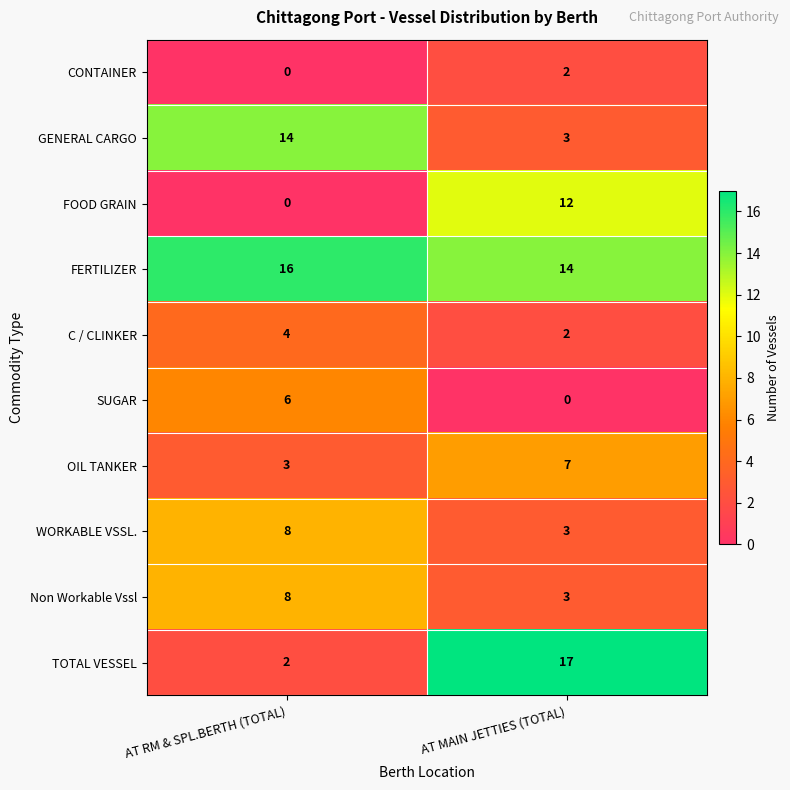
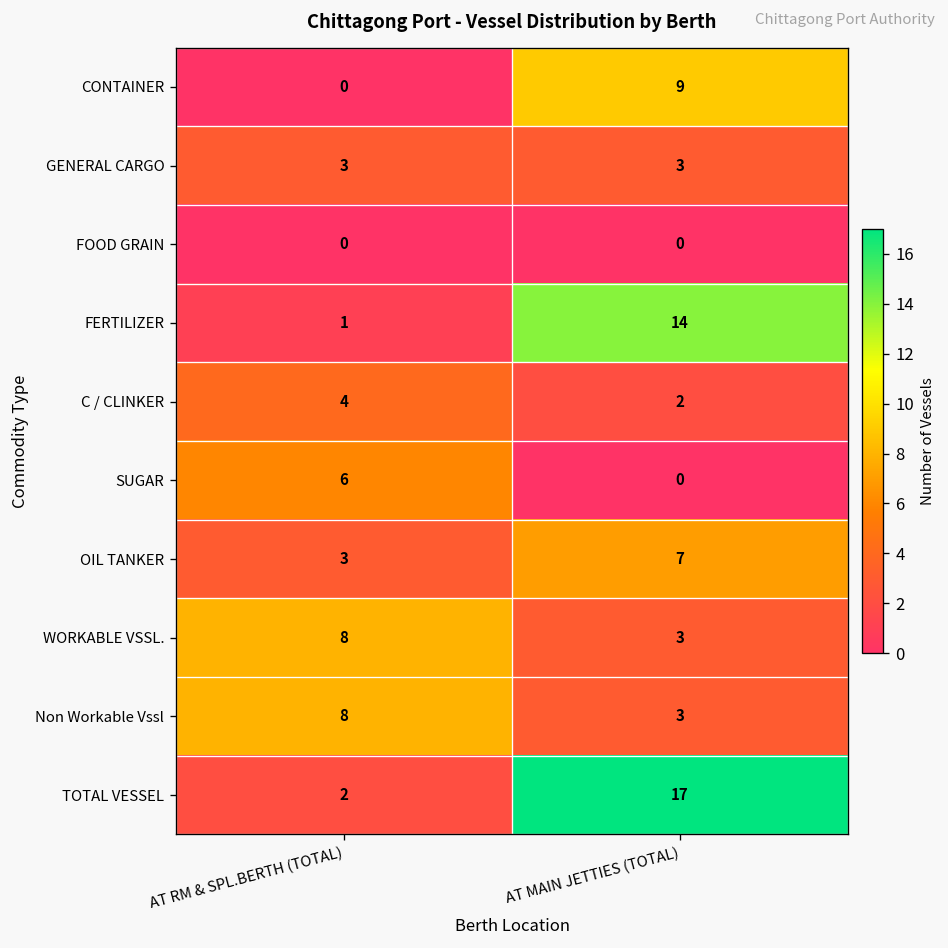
  {
    "CONTAINER": {
      "AT RM & SPL.BERTH (TOTAL)": 0,
-     "AT MAIN JETTIES (TOTAL)": 2
+     "AT MAIN JETTIES (TOTAL)": 9
    },
    "GENERAL CARGO": {
-     "AT RM & SPL.BERTH (TOTAL)": 14,
+     "AT RM & SPL.BERTH (TOTAL)": 3,
      "AT MAIN JETTIES (TOTAL)": 3
    },
    "FOOD GRAIN": {
      "AT RM & SPL.BERTH (TOTAL)": 0,
-     "AT MAIN JETTIES (TOTAL)": 12
+     "AT MAIN JETTIES (TOTAL)": 0
    },
    "FERTILIZER": {
-     "AT RM & SPL.BERTH (TOTAL)": 16,
+     "AT RM & SPL.BERTH (TOTAL)": 1,
      "AT MAIN JETTIES (TOTAL)": 14
    },
    "C / CLINKER": {
      "AT RM & SPL.BERTH (TOTAL)": 4,
      "AT MAIN JETTIES (TOTAL)": 2
    },
    "SUGAR": {
      "AT RM & SPL.BERTH (TOTAL)": 6,
      "AT MAIN JETTIES (TOTAL)": 0
    },
    "OIL TANKER": {
      "AT RM & SPL.BERTH (TOTAL)": 3,
      "AT MAIN JETTIES (TOTAL)": 7
    },
    "WORKABLE VSSL.": {
      "AT RM & SPL.BERTH (TOTAL)": 8,
      "AT MAIN JETTIES (TOTAL)": 3
    },
    "Non Workable Vssl": {
      "AT RM & SPL.BERTH (TOTAL)": 8,
      "AT MAIN JETTIES (TOTAL)": 3
    },
    "TOTAL VESSEL": {
      "AT RM & SPL.BERTH (TOTAL)": 2,
      "AT MAIN JETTIES (TOTAL)": 17
    }
  }
